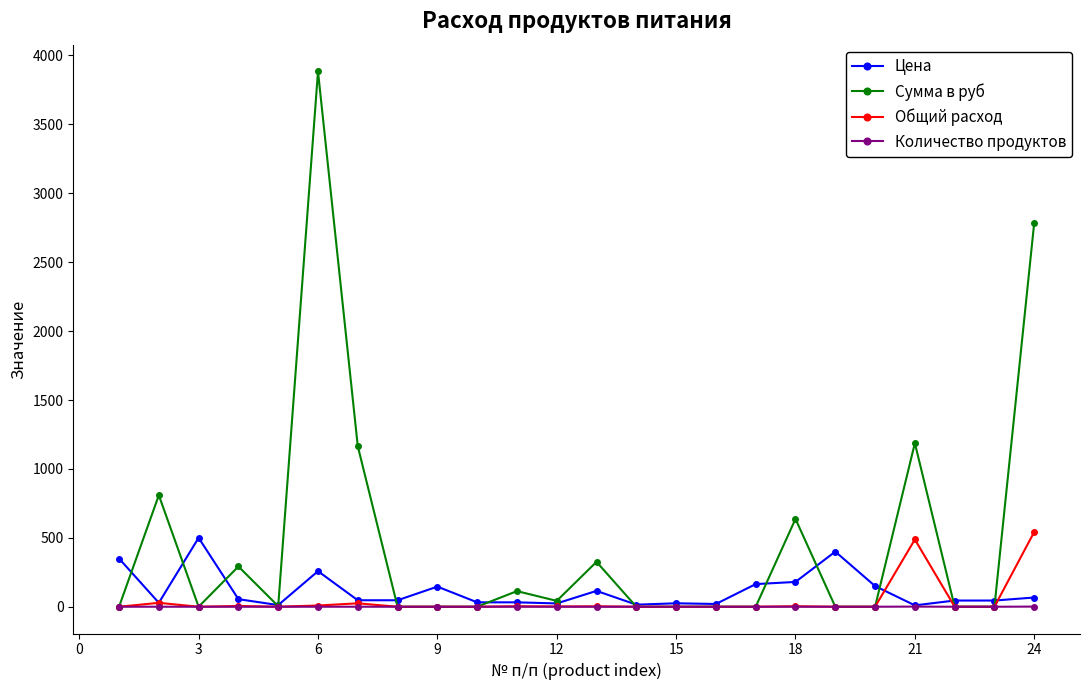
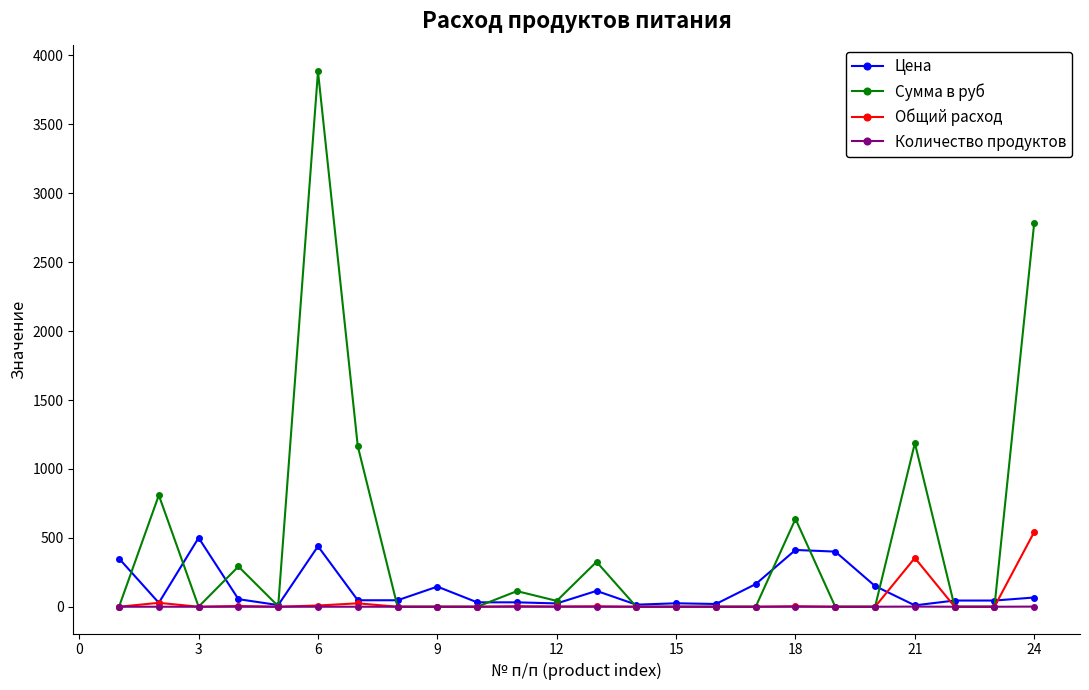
  {
    "Цена": {
      "3": 500,
-     "6": 260,
+     "6": 440,
      "9": 150,
      "15": 30,
-     "18": 180,
+     "18": 410,
      "24": 70
    },
    "Сумма в руб": {
      "6": 3880,
      "18": 640,
      "21": 1190,
      "24": 2790
    },
    "Общий расход": {
-     "21": 490,
+     "21": 350,
      "24": 540
    },
    "Количество продуктов": {
      "24": 0
    }
  }
